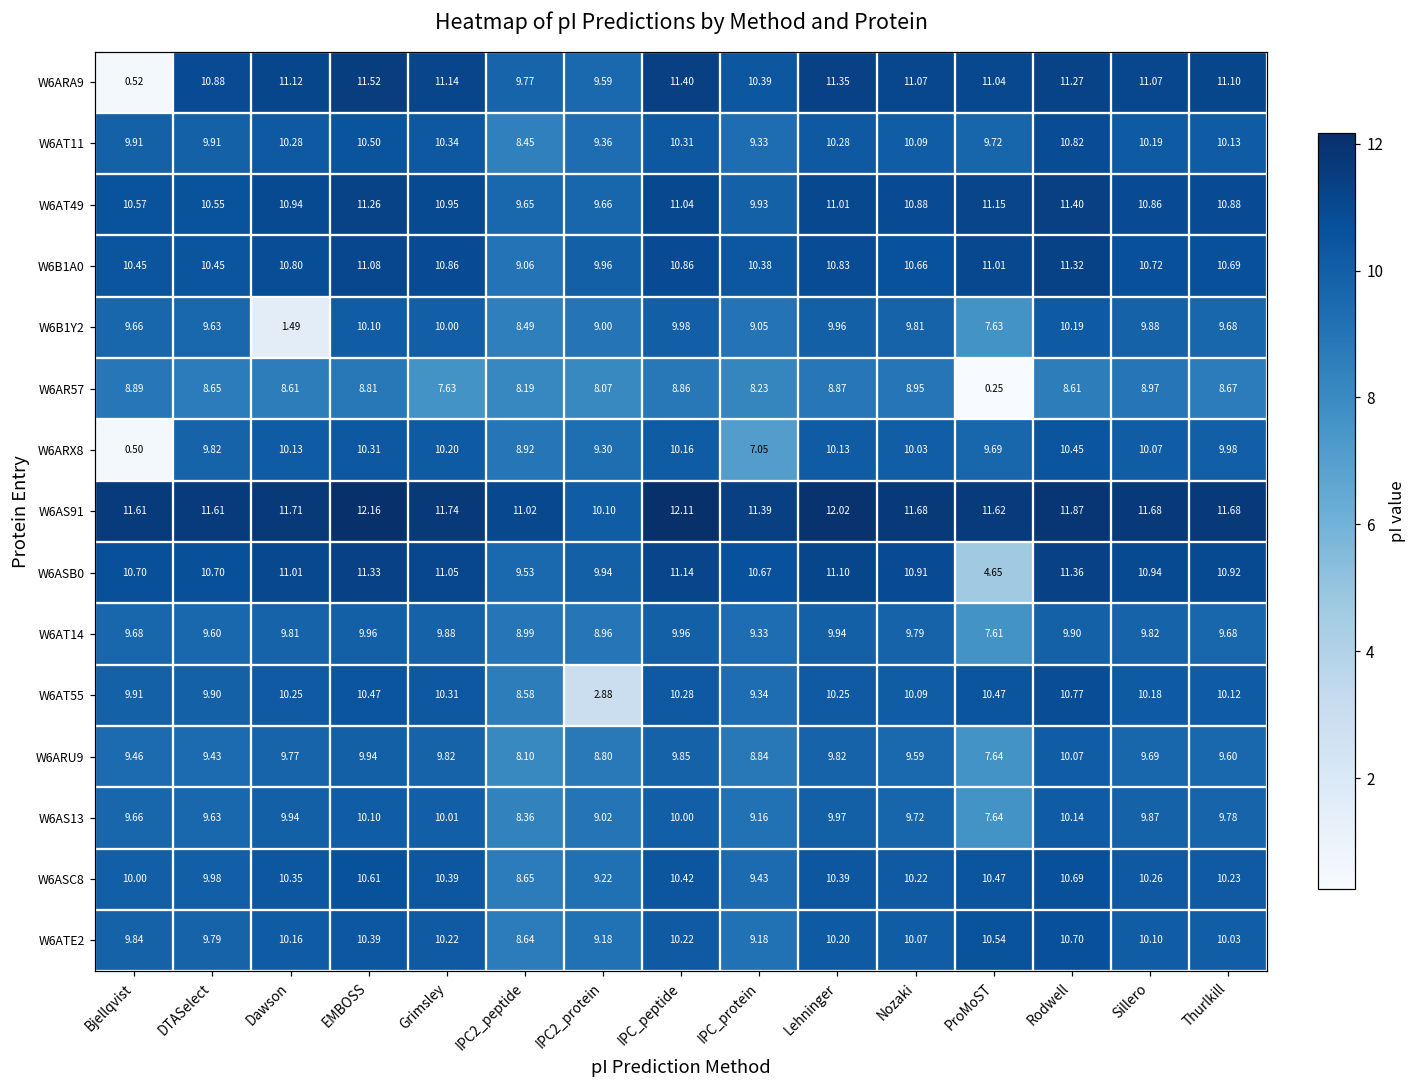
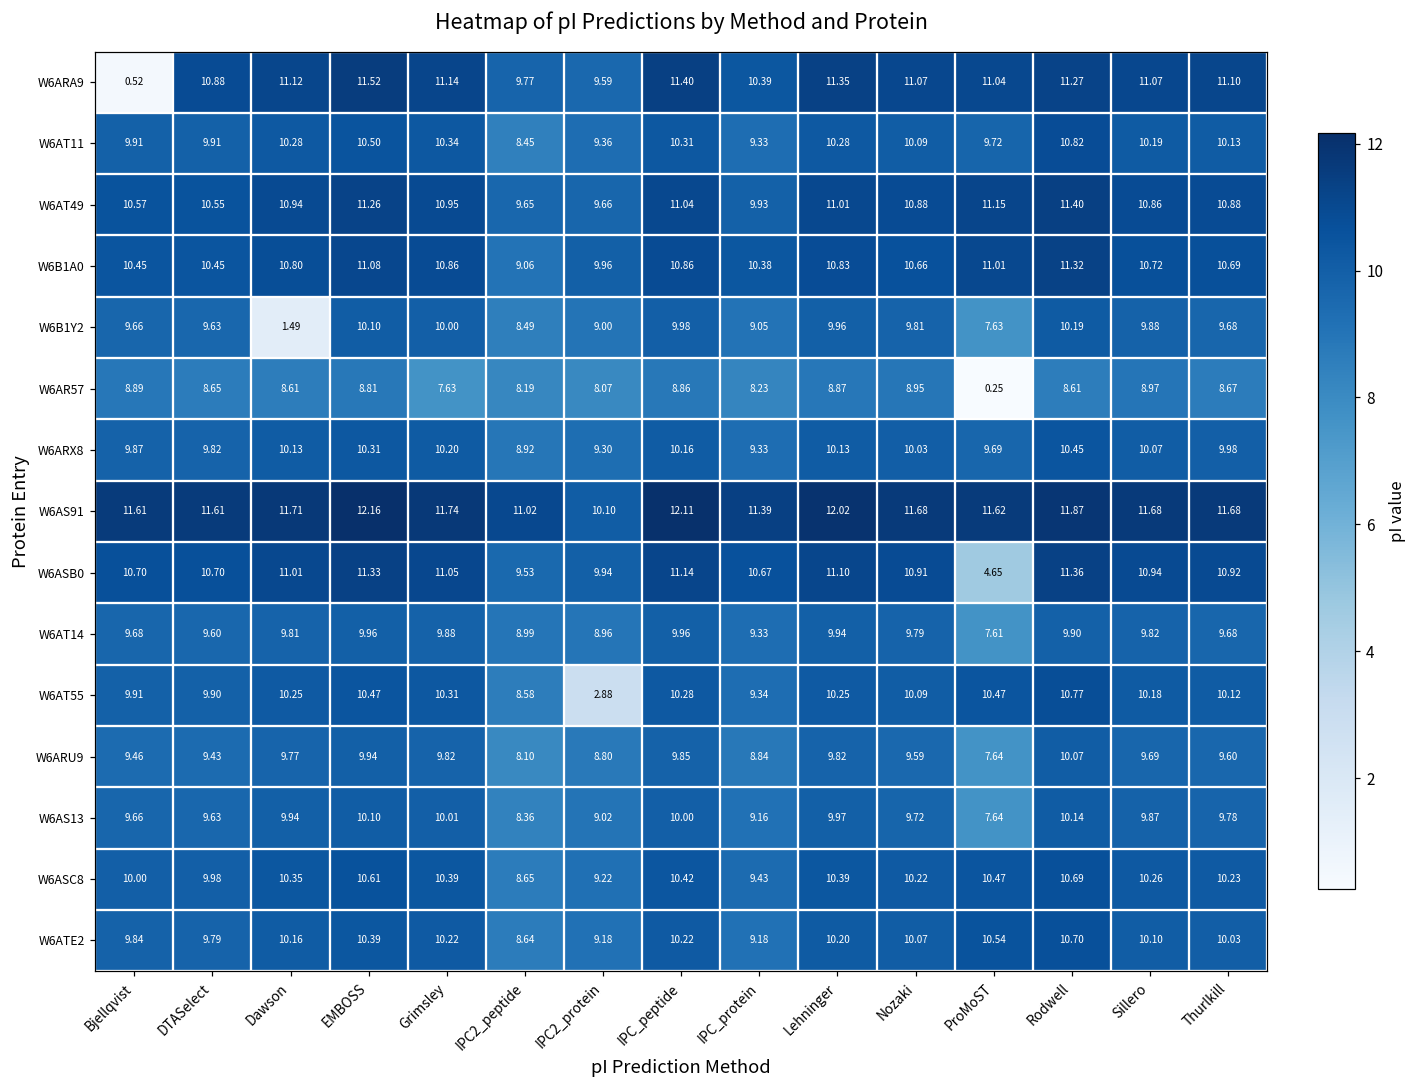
  {
    "W6ARX8": {
-     "Bjellqvist": 0.50,
+     "Bjellqvist": 9.87,
      "DTASelect": 9.82,
      "Dawson": 10.13,
      "EMBOSS": 10.31,
      "Grimsley": 10.20,
      "IPC2_peptide": 8.92,
      "IPC2_protein": 9.30,
      "IPC_peptide": 10.16,
-     "IPC_protein": 7.05,
+     "IPC_protein": 9.33,
      "Lehninger": 10.13,
      "Nozaki": 10.03,
      "ProMoST": 9.69,
      "Rodwell": 10.45,
      "Sillero": 10.07,
      "Thurlkill": 9.98
    }
  }
